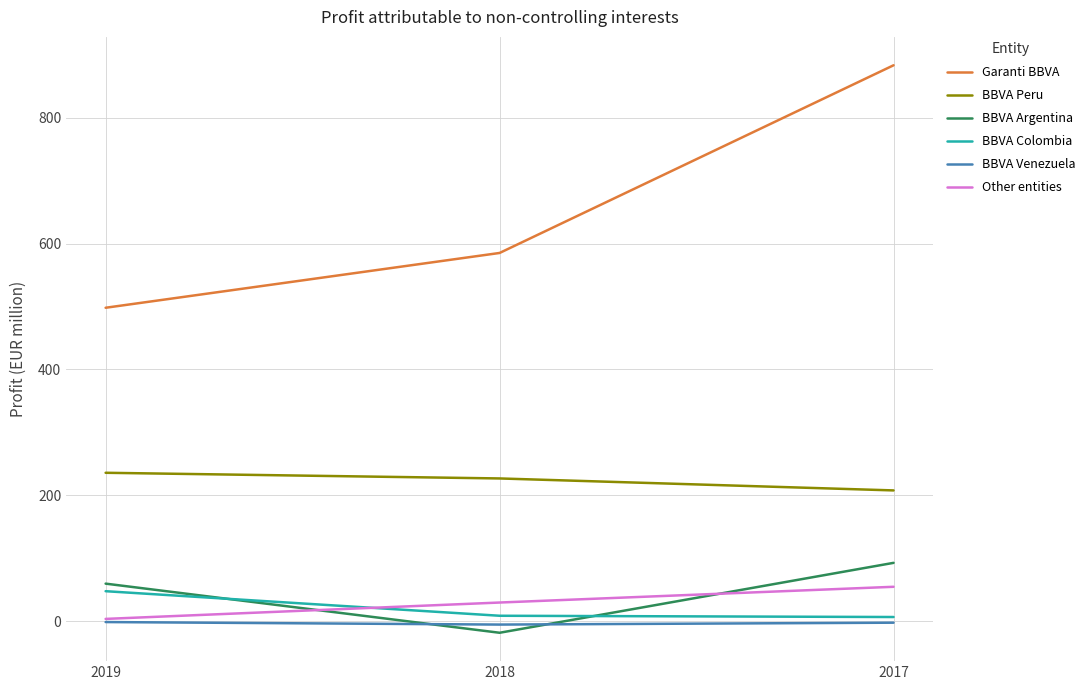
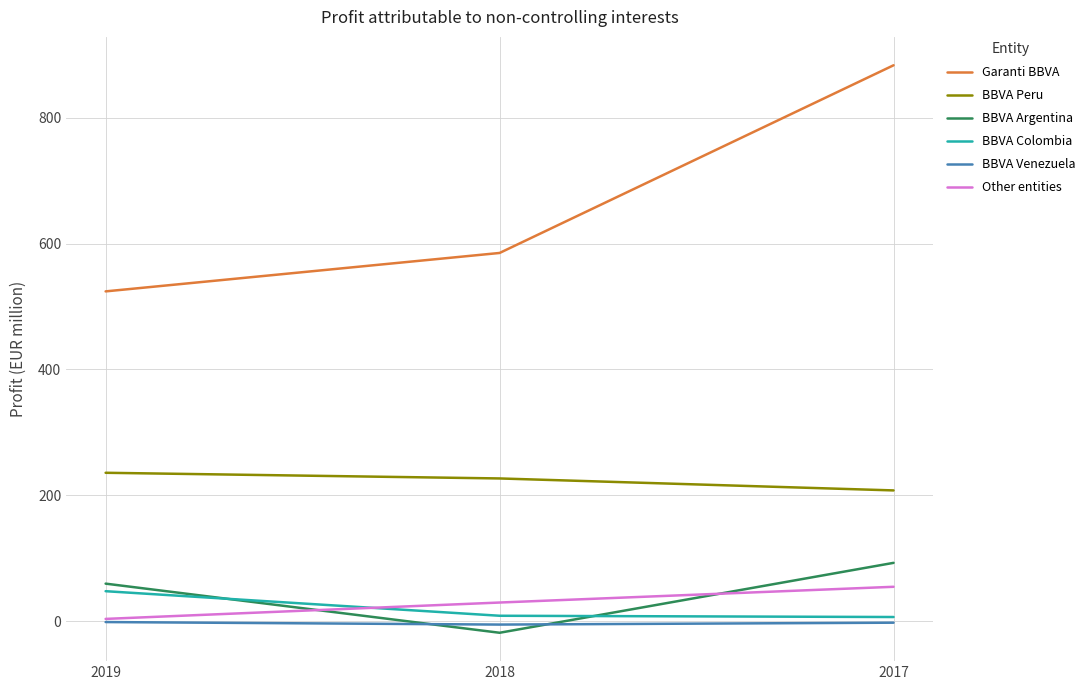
  {
    "Garanti BBVA": {
-     "2019": 500,
+     "2019": 520,
      "2018": 590,
      "2017": 880
    },
    "BBVA Peru": {
      "2019": 240,
      "2018": 230,
      "2017": 210
    },
    "BBVA Argentina": {
      "2019": 60,
      "2018": -20,
      "2017": 90
    },
    "BBVA Colombia": {
      "2019": 50,
      "2018": 10,
      "2017": 10
    },
    "BBVA Venezuela": {
      "2019": 0,
      "2018": -10,
      "2017": 0
    },
    "Other entities": {
      "2019": 0,
      "2018": 30,
      "2017": 60
    }
  }
